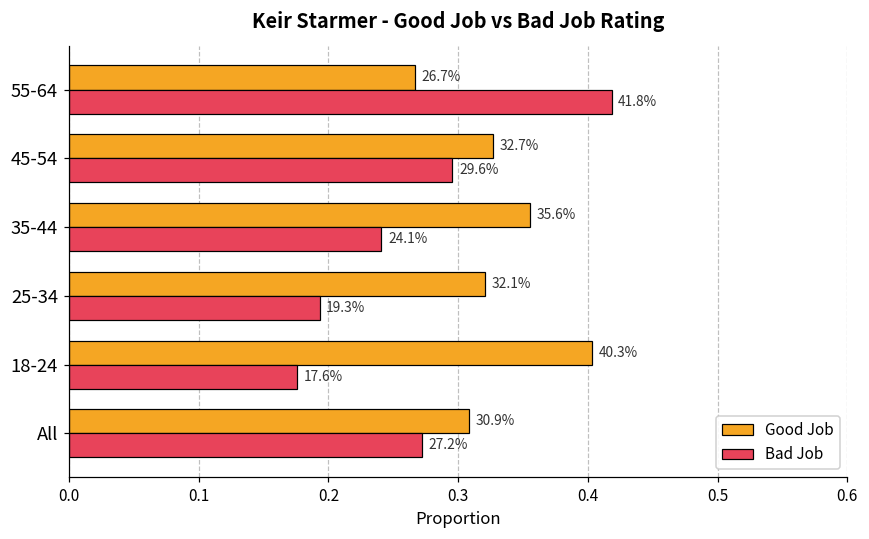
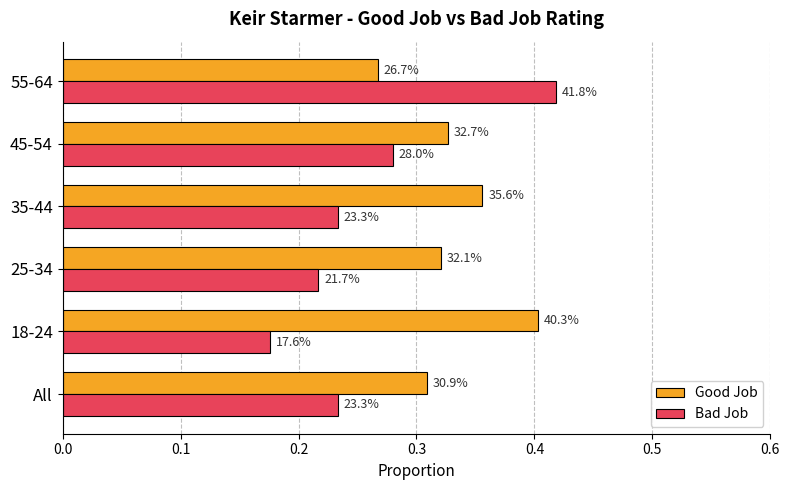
  {
    "Good Job": {
      "55-64": "26.7%",
      "45-54": "32.7%",
      "35-44": "35.6%",
      "25-34": "32.1%",
      "18-24": "40.3%",
      "All": "30.9%"
    },
    "Bad Job": {
      "55-64": "41.8%",
-     "45-54": "29.6%",
-     "35-44": "24.1%",
-     "25-34": "19.3%",
+     "45-54": "28.0%",
+     "35-44": "23.3%",
+     "25-34": "21.7%",
      "18-24": "17.6%",
-     "All": "27.2%"
+     "All": "23.3%"
    }
  }
